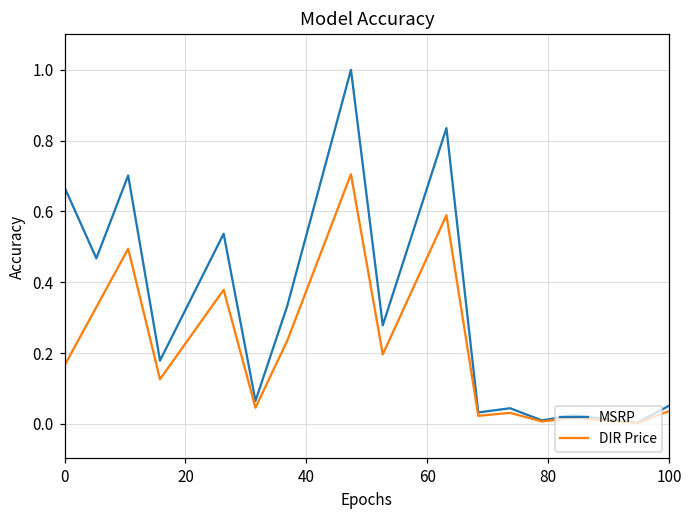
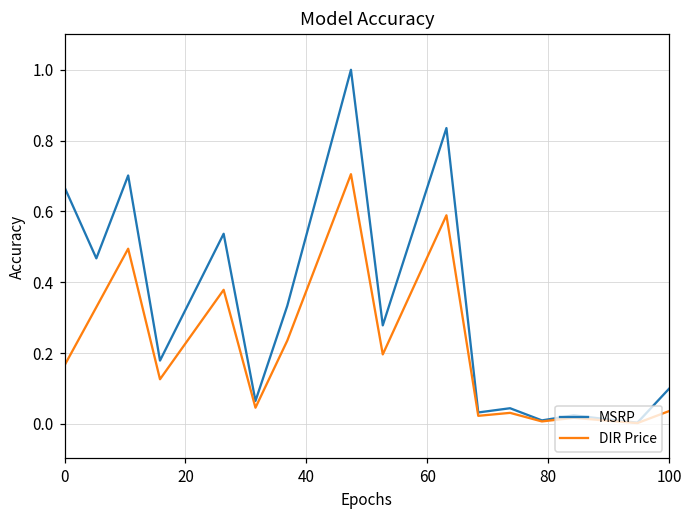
  {
    "MSRP": {
      "0": 0.67,
-     "100": 0.05
+     "100": 0.10
    },
    "DIR Price": {
      "0": 0.17,
      "100": 0.04
    }
  }
